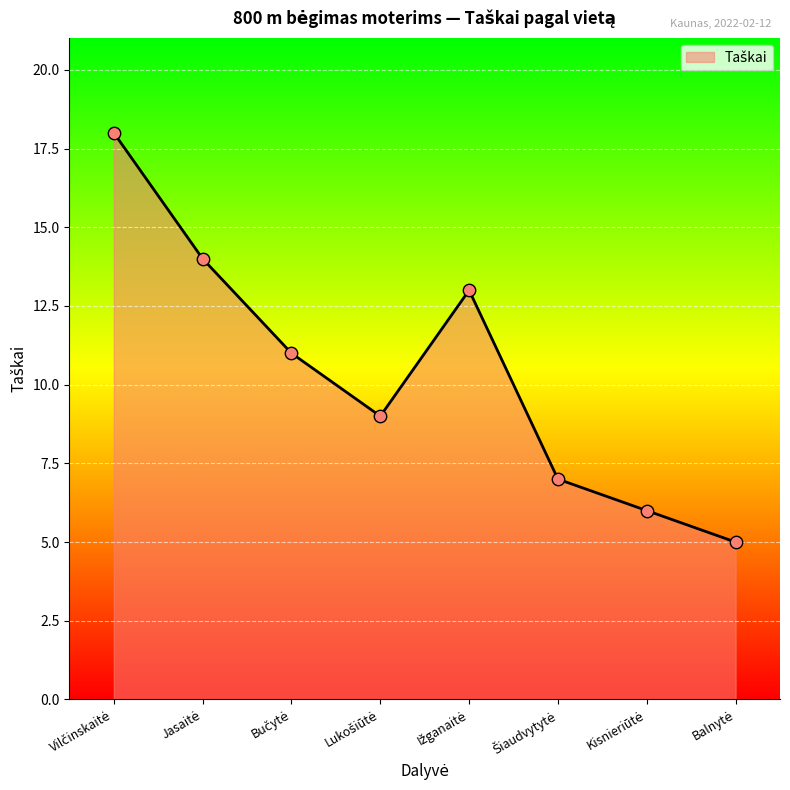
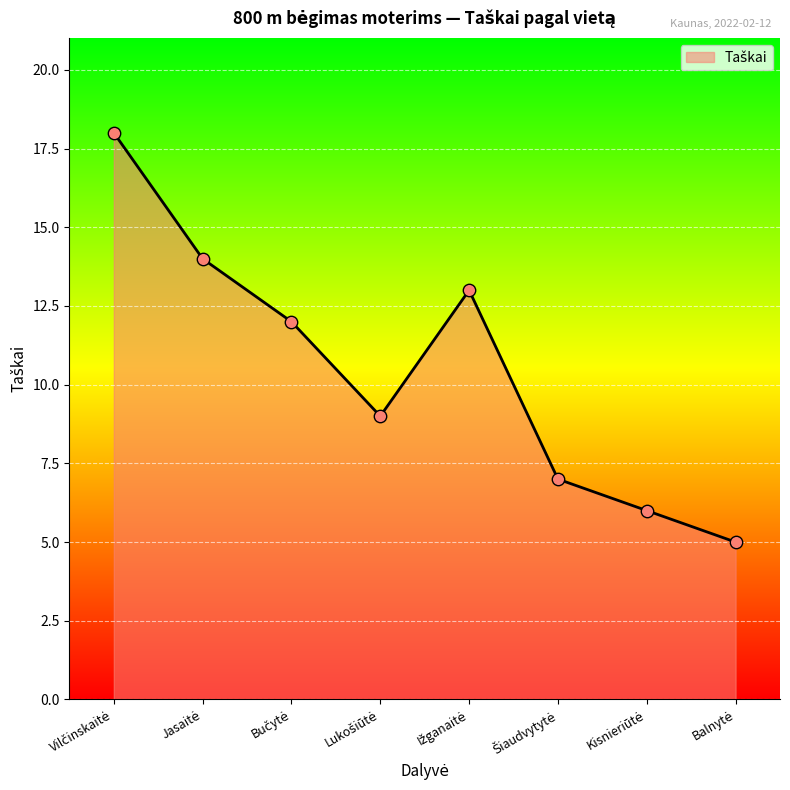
  {
    "Vilčinskaitė": 18,
    "Jasaitė": 14,
-   "Bučytė": 11,
+   "Bučytė": 12,
    "Lukošiūtė": 9,
    "Ižganaitė": 13,
    "Šiaudvytytė": 7,
    "Kisnieriūtė": 6,
    "Balnytė": 5
  }
